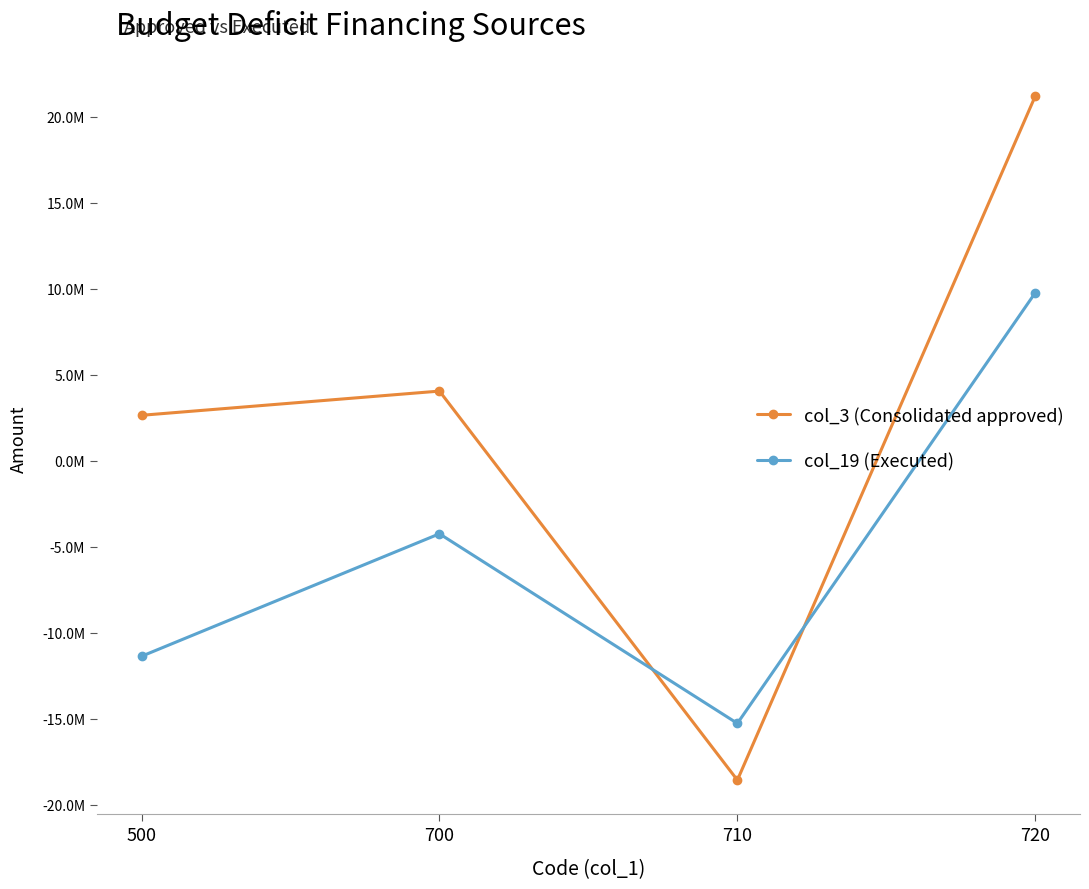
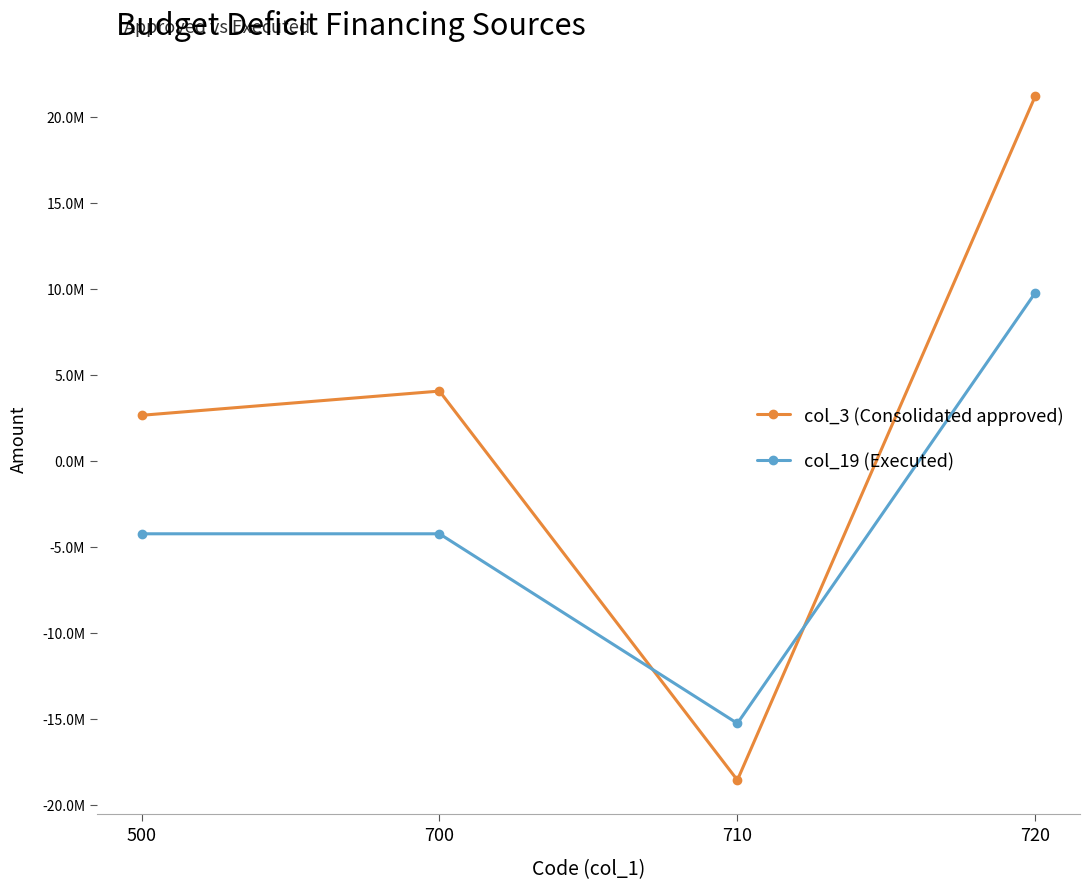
  {
    "col_3 (Consolidated approved)": {
      "500": 2600000,
      "700": 4000000,
      "710": -18600000,
      "720": 21200000
    },
    "col_19 (Executed)": {
-     "500": -11400000,
+     "500": -4200000,
      "700": -4200000,
      "710": -15300000,
      "720": 9800000
    }
  }
